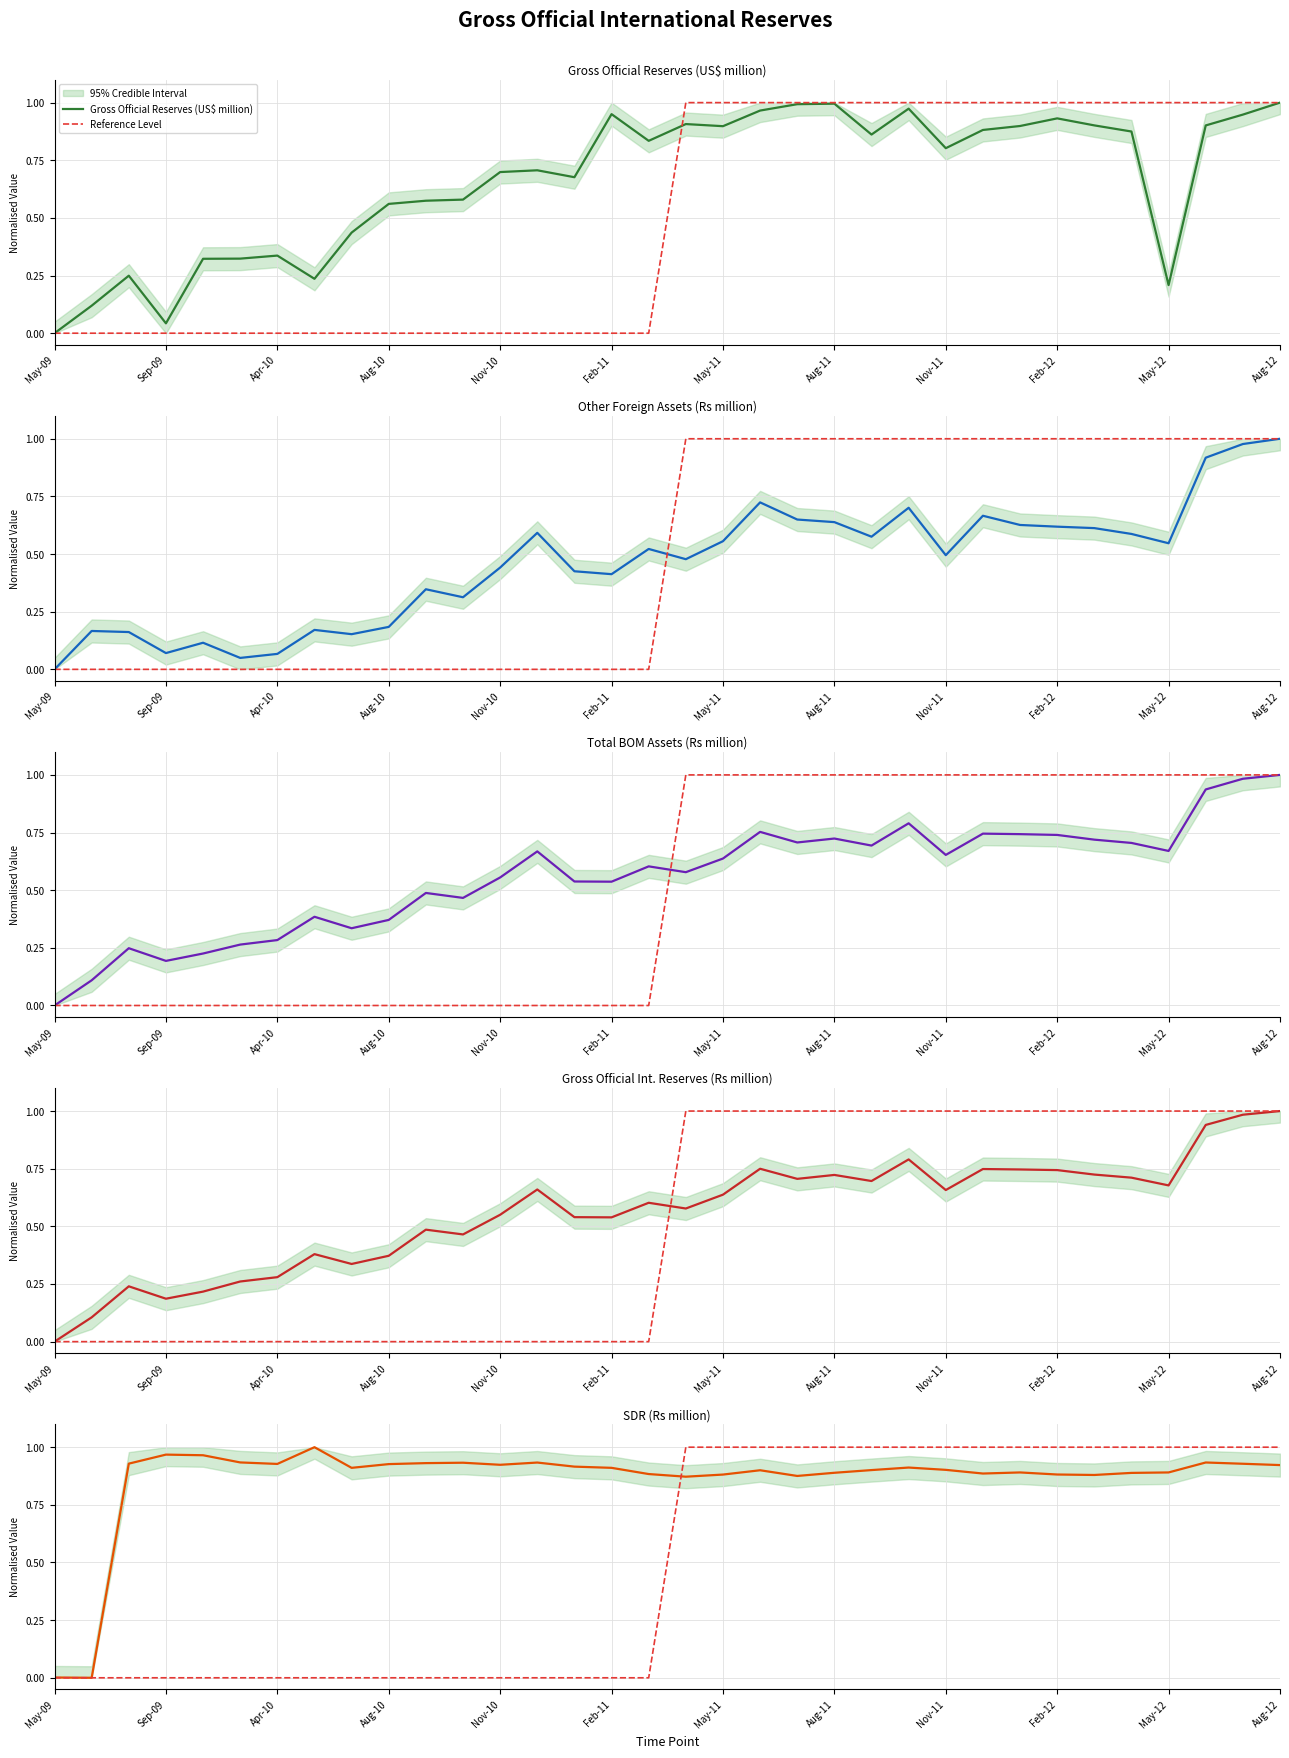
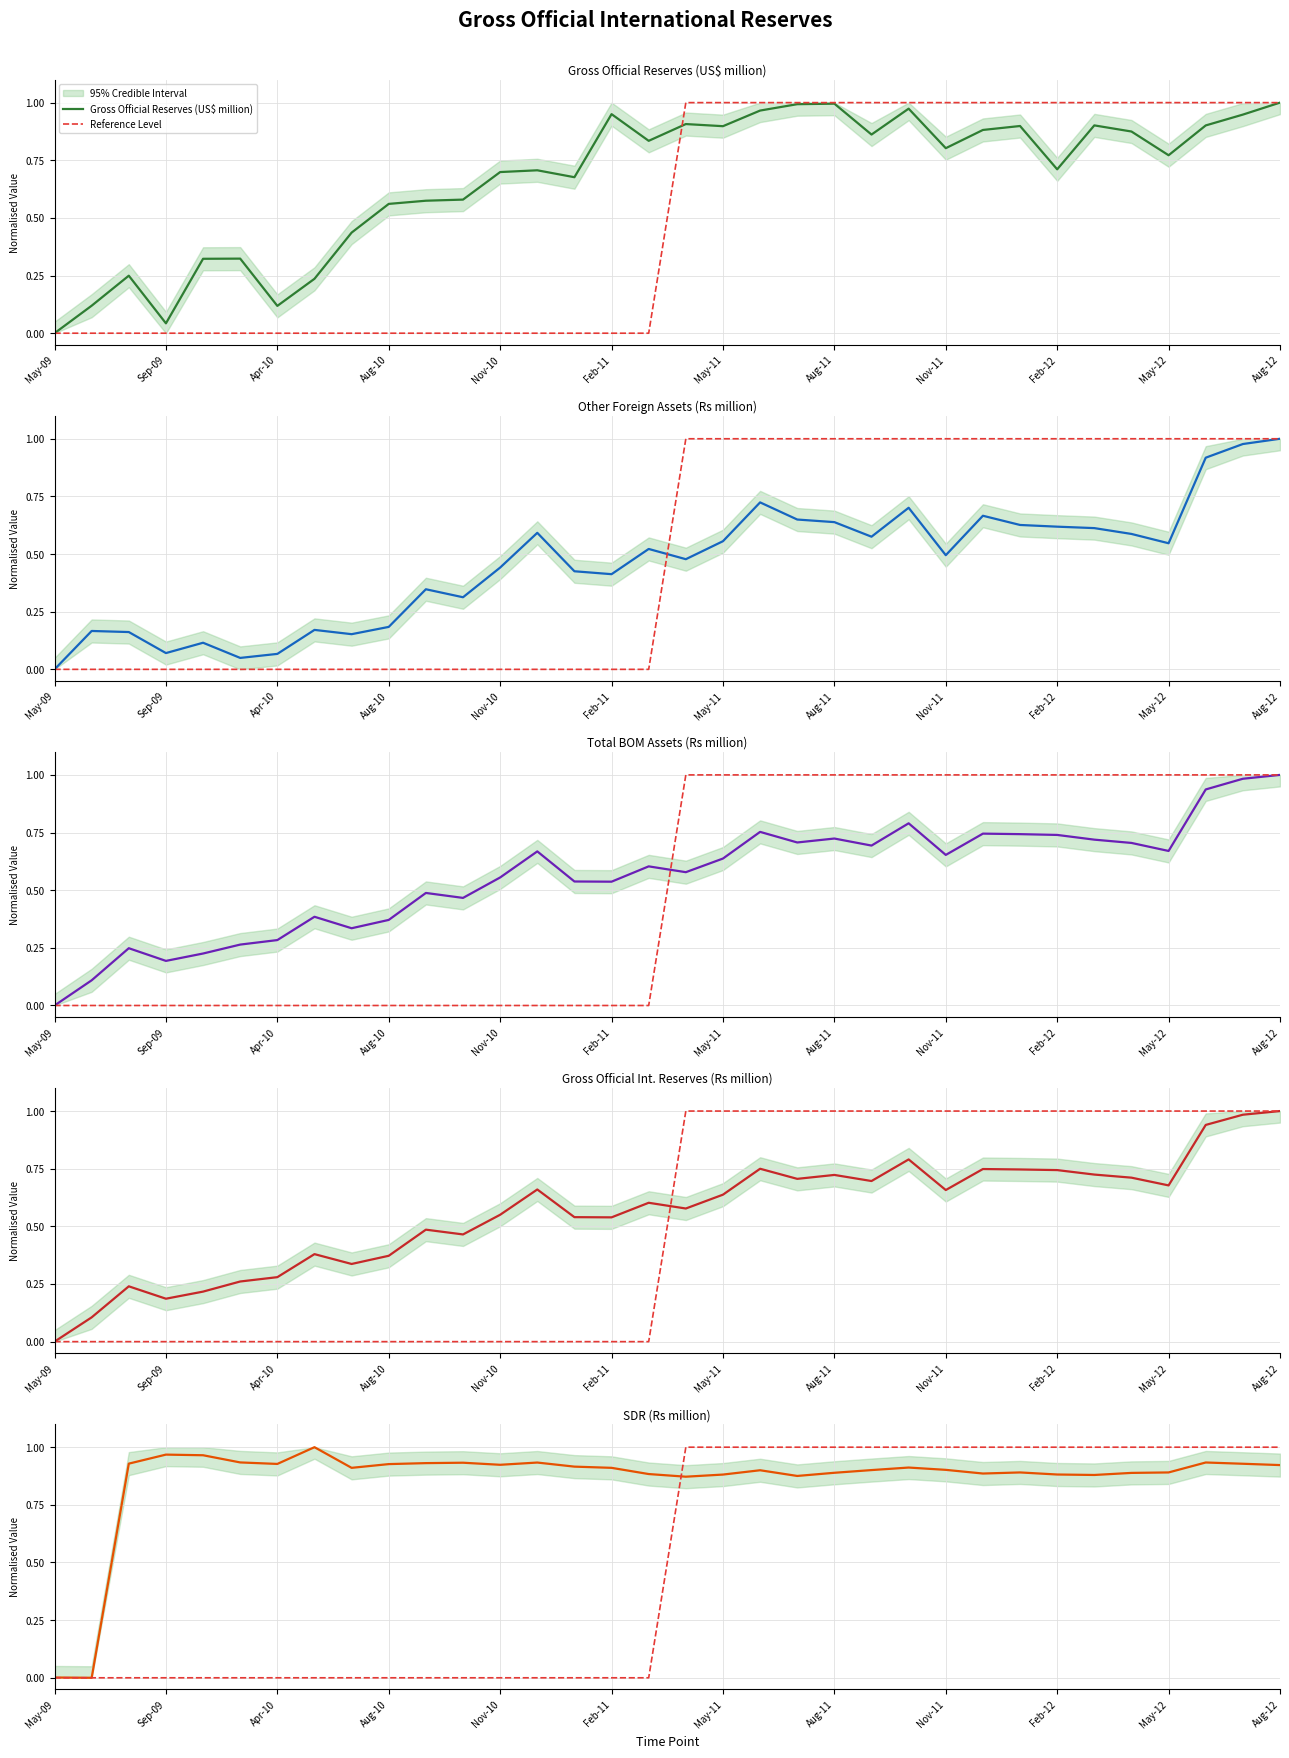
  {
    "Gross Official Reserves (US$ million)": {
      "95% Credible Interval": {
        "May-09": 0.05,
        "Sep-09": 0.09
      },
      "Gross Official Reserves (US$ million)": {
        "Sep-09": 0.04,
-       "Apr-10": 0.34,
+       "Apr-10": 0.12,
        "Aug-10": 0.56,
        "Nov-10": 0.70,
        "Feb-11": 0.95,
        "May-11": 0.90,
        "Nov-11": 0.80,
-       "Feb-12": 0.93,
-       "May-12": 0.21
+       "Feb-12": 0.71,
+       "May-12": 0.77
      },
      "Reference Level": {
        "Sep-09": 0.00,
        "Apr-10": 0.00,
        "Aug-10": 0.00,
        "Nov-10": 0.00,
        "Feb-11": 0.00,
        "May-11": 1.00,
        "Nov-11": 1.00,
        "Feb-12": 1.00,
        "May-12": 1.00
      }
    },
    "Other Foreign Assets (Rs million)": {
      "95% Credible Interval": {
        "May-09": 0.05
      },
      "Reference Level": {
        "Sep-09": 0.00,
        "Apr-10": 0.00,
        "Aug-10": 0.00,
        "Nov-10": 0.00,
        "Feb-11": 0.00,
        "May-11": 1.00,
        "Aug-11": 1.00,
        "Nov-11": 1.00,
        "Feb-12": 1.00,
        "May-12": 1.00
      }
    },
    "Total BOM Assets (Rs million)": {
      "95% Credible Interval": {
        "May-09": 0.05
      },
      "Reference Level": {
        "Sep-09": 0.00,
        "Apr-10": 0.00,
        "Aug-10": 0.00,
        "Nov-10": 0.00,
        "Feb-11": 0.00,
        "May-11": 1.00,
        "Aug-11": 1.00,
        "Nov-11": 1.00,
        "Feb-12": 1.00,
        "May-12": 1.00
      }
    },
    "Gross Official Int. Reserves (Rs million)": {
      "95% Credible Interval": {
        "May-09": 0.05
      }
    },
    "SDR (Rs million)": {
      "95% Credible Interval": {
        "May-09": 0.05
      }
    }
  }
